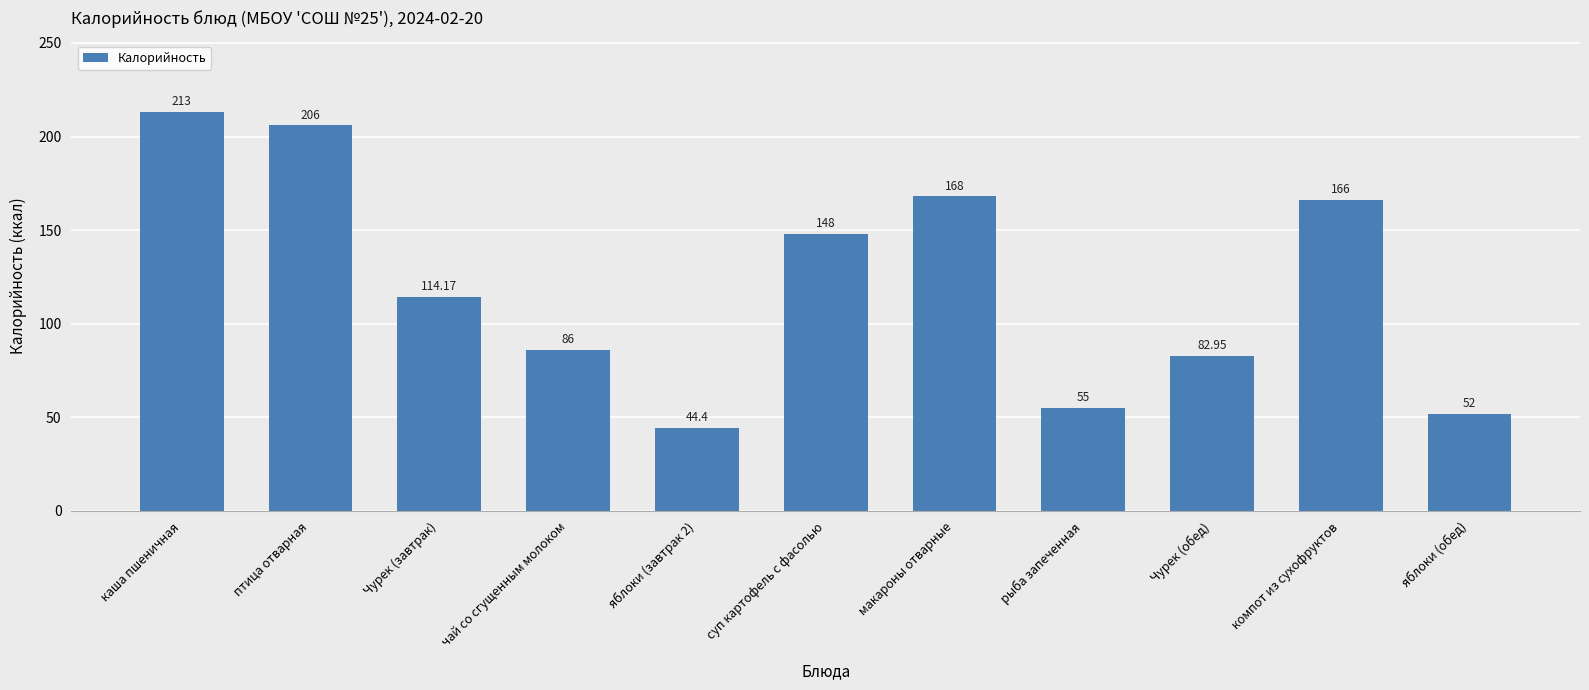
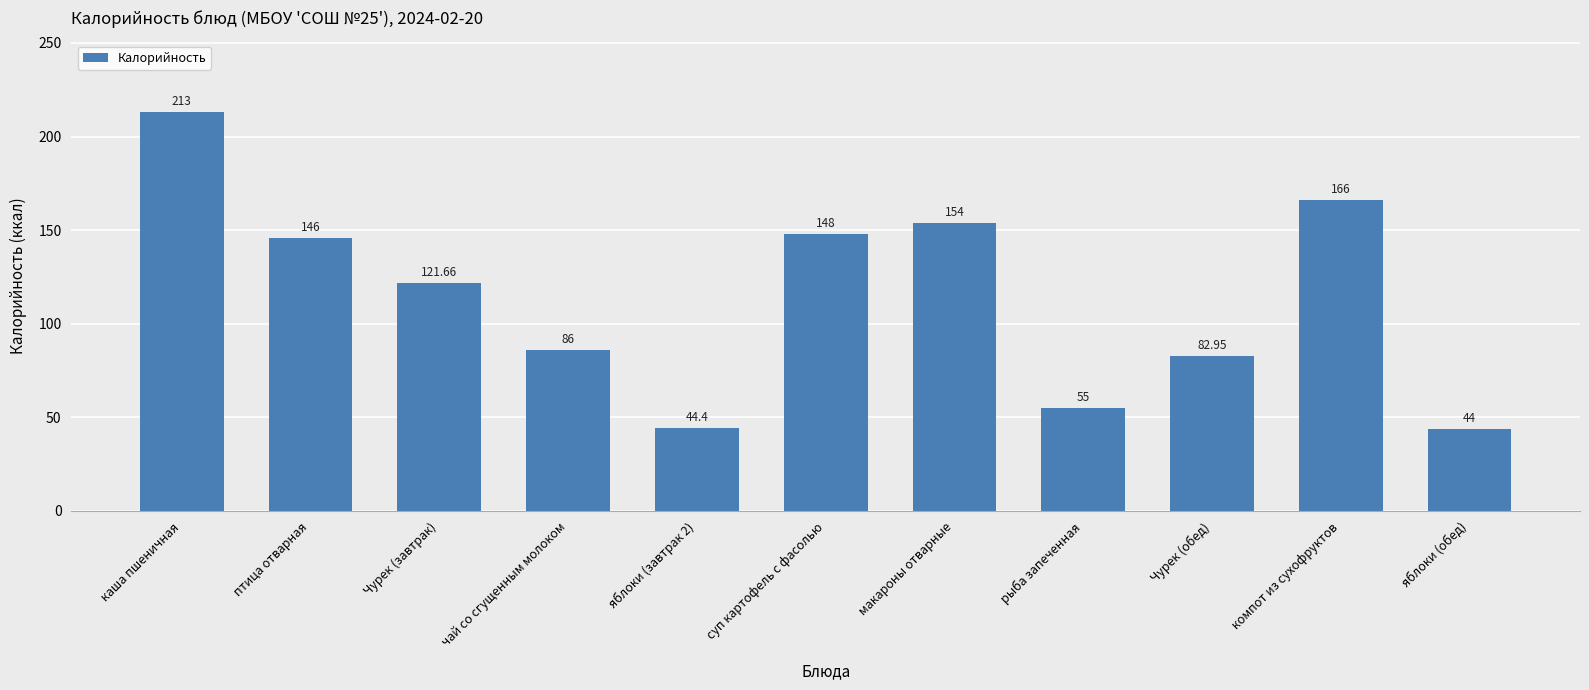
  {
    "каша пшеничная": 213,
-   "птица отварная": 206,
-   "Чурек (завтрак)": 114.17,
+   "птица отварная": 146,
+   "Чурек (завтрак)": 121.66,
    "чай со сгущенным молоком": 86,
    "яблоки (завтрак 2)": 44.4,
    "суп картофель с фасолью": 148,
-   "макароны отварные": 168,
+   "макароны отварные": 154,
    "рыба запеченная": 55,
    "Чурек (обед)": 82.95,
    "компот из сухофруктов": 166,
-   "яблоки (обед)": 52
+   "яблоки (обед)": 44
  }
